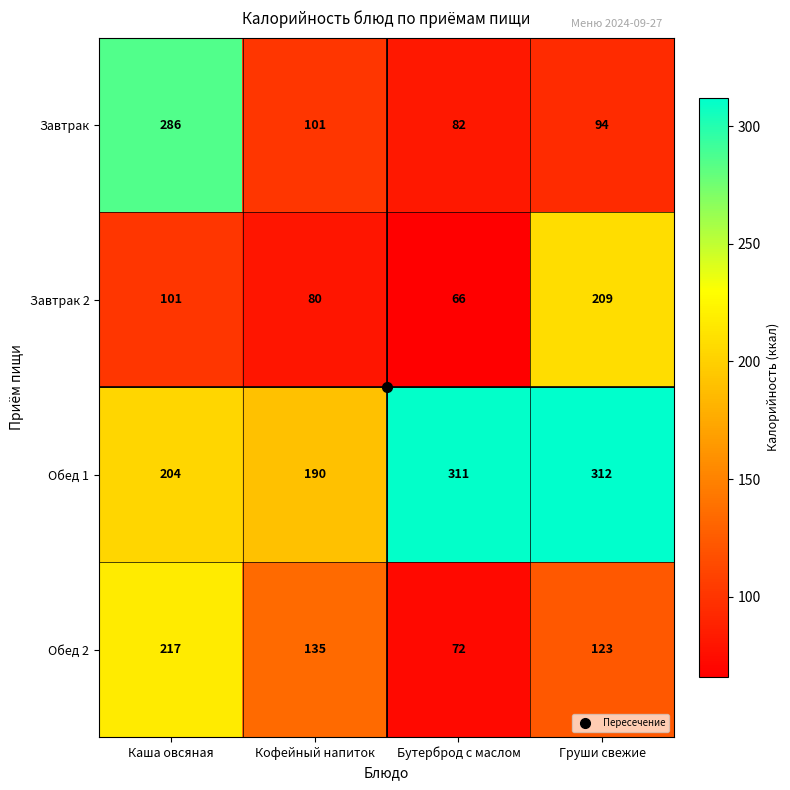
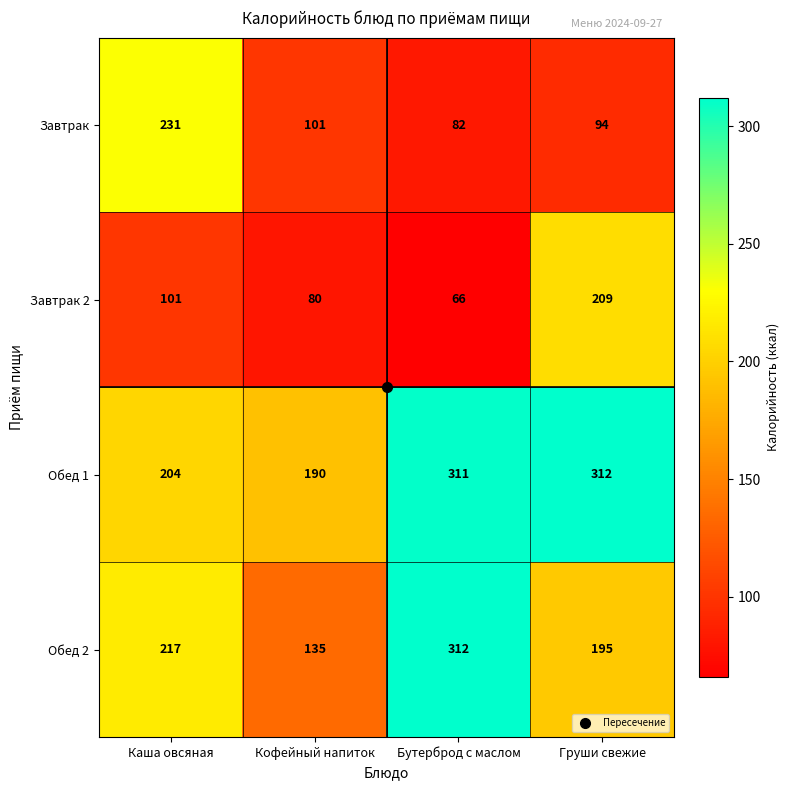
  {
    "Завтрак": {
-     "Каша овсяная": 286,
+     "Каша овсяная": 231,
      "Кофейный напиток": 101,
      "Бутерброд с маслом": 82,
      "Груши свежие": 94
    },
    "Завтрак 2": {
      "Каша овсяная": 101,
      "Кофейный напиток": 80,
      "Бутерброд с маслом": 66,
      "Груши свежие": 209
    },
    "Обед 1": {
      "Каша овсяная": 204,
      "Кофейный напиток": 190,
      "Бутерброд с маслом": 311,
      "Груши свежие": 312
    },
    "Обед 2": {
      "Каша овсяная": 217,
      "Кофейный напиток": 135,
-     "Бутерброд с маслом": 72,
-     "Груши свежие": 123
+     "Бутерброд с маслом": 312,
+     "Груши свежие": 195
    }
  }
